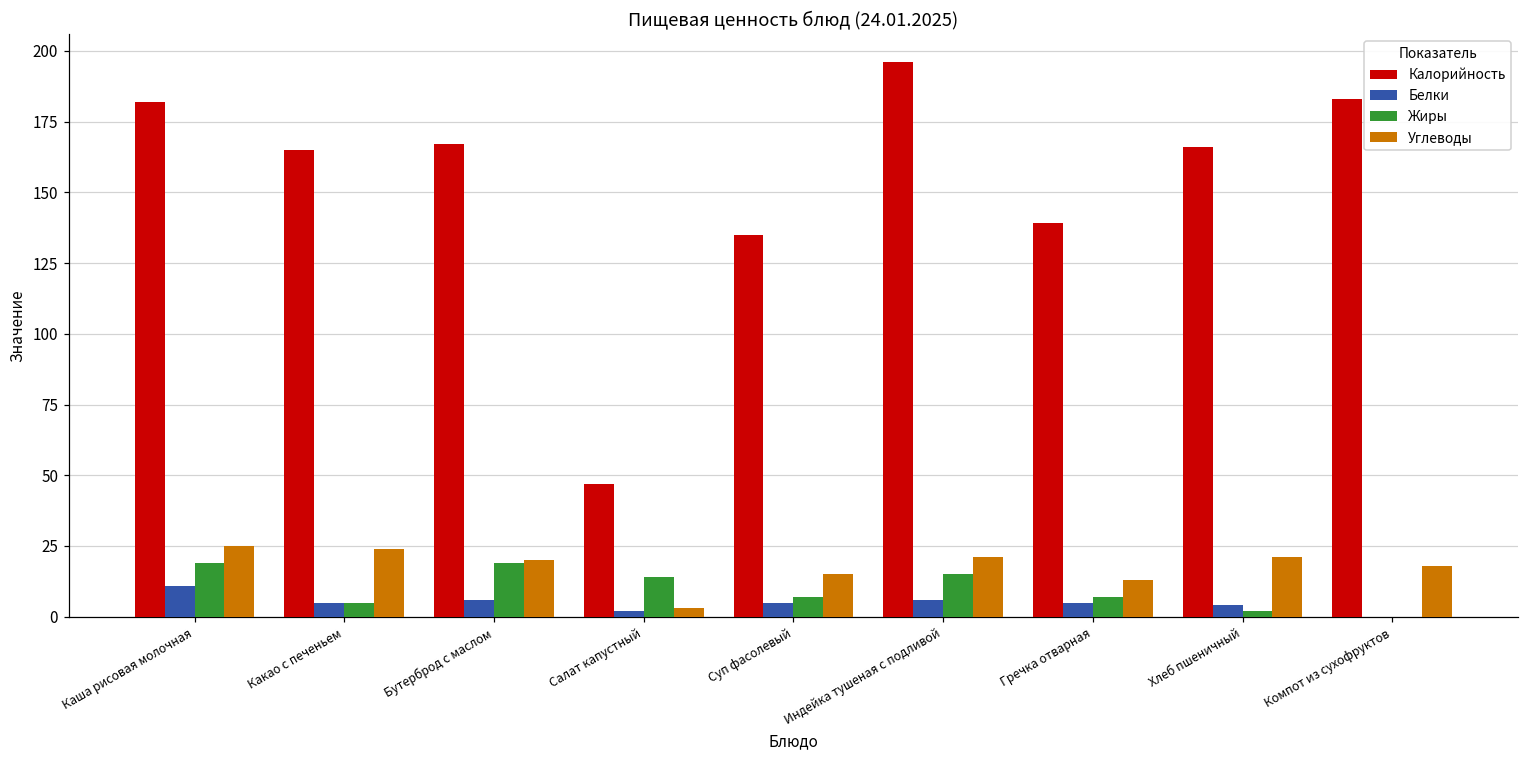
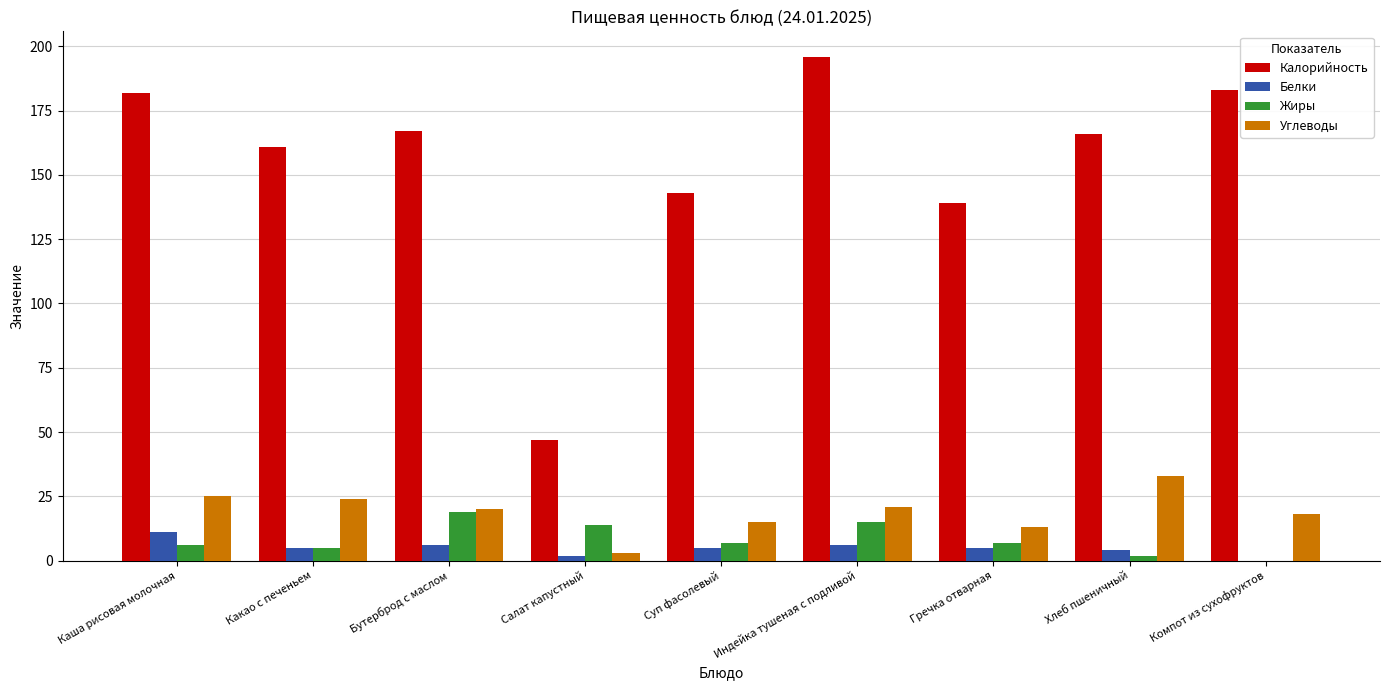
  {
    "Калорийность": {
      "Каша рисовая молочная": 182,
-     "Какао с печеньем": 165,
+     "Какао с печеньем": 161,
      "Бутерброд с маслом": 167,
      "Салат капустный": 47,
-     "Суп фасолевый": 135,
+     "Суп фасолевый": 143,
      "Индейка тушеная с подливой": 196,
      "Гречка отварная": 139,
      "Хлеб пшеничный": 166,
      "Компот из сухофруктов": 183
    },
    "Белки": {
      "Каша рисовая молочная": 11,
      "Какао с печеньем": 5,
      "Бутерброд с маслом": 6,
      "Салат капустный": 2,
      "Суп фасолевый": 5,
      "Индейка тушеная с подливой": 6,
      "Гречка отварная": 5,
      "Хлеб пшеничный": 4,
      "Компот из сухофруктов": 0
    },
    "Жиры": {
-     "Каша рисовая молочная": 19,
+     "Каша рисовая молочная": 6,
      "Какао с печеньем": 5,
      "Бутерброд с маслом": 19,
      "Салат капустный": 14,
      "Суп фасолевый": 7,
      "Индейка тушеная с подливой": 15,
      "Гречка отварная": 7,
      "Хлеб пшеничный": 2,
      "Компот из сухофруктов": 0
    },
    "Углеводы": {
      "Каша рисовая молочная": 25,
      "Какао с печеньем": 24,
      "Бутерброд с маслом": 20,
      "Салат капустный": 3,
      "Суп фасолевый": 15,
      "Индейка тушеная с подливой": 21,
      "Гречка отварная": 13,
-     "Хлеб пшеничный": 21,
+     "Хлеб пшеничный": 33,
      "Компот из сухофруктов": 18
    }
  }
